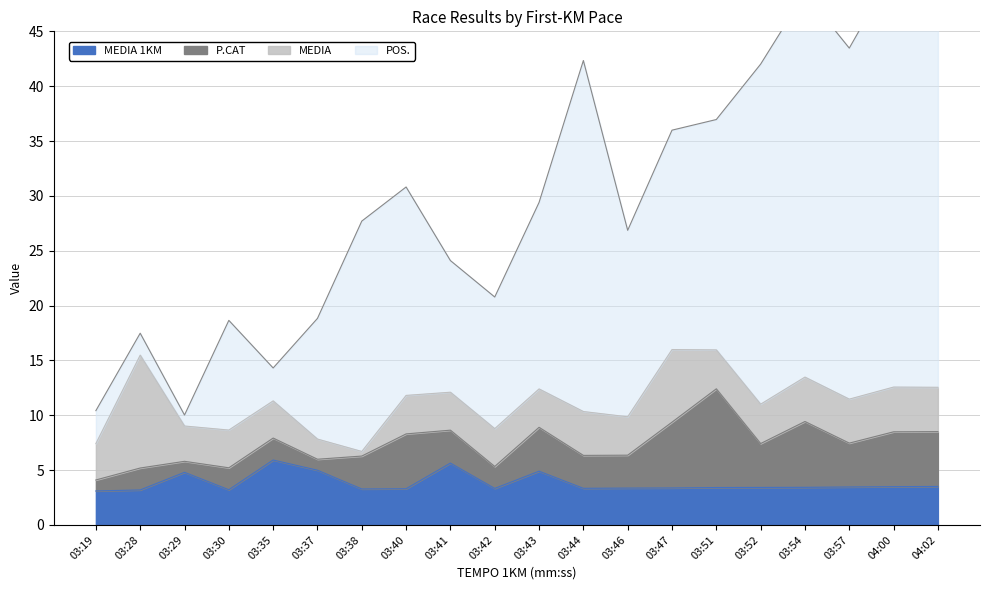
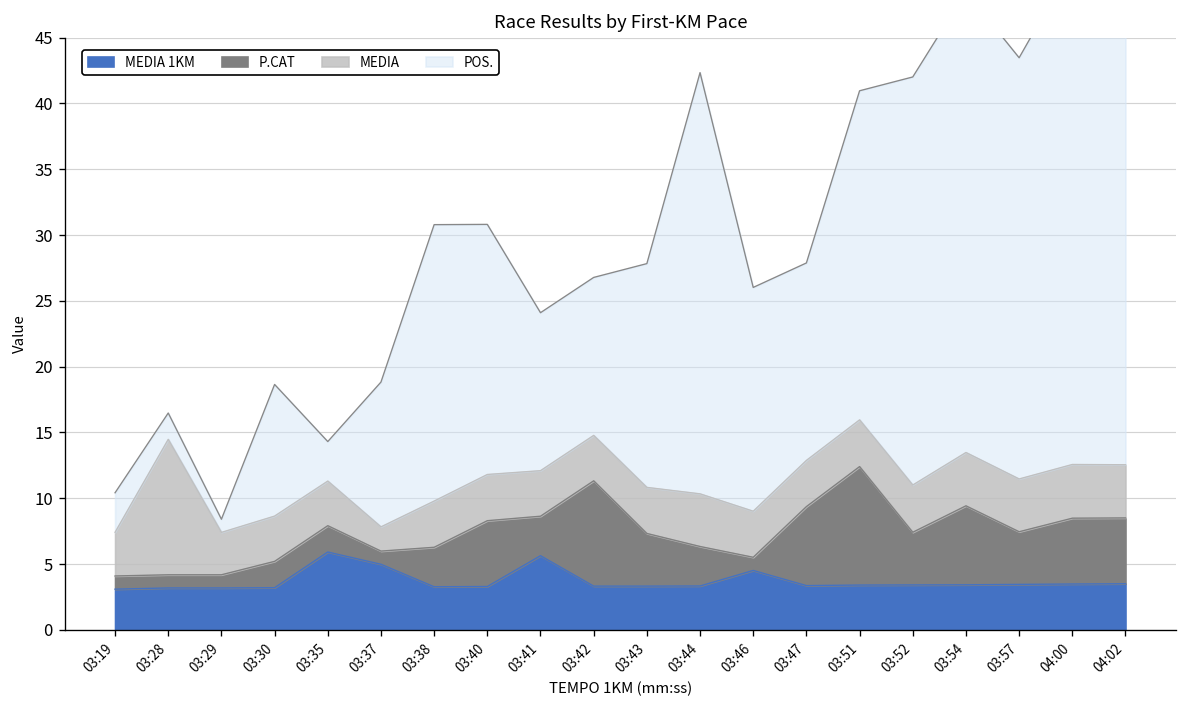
  {
    "MEDIA 1KM": {
      "03:19": 3.1,
      "03:28": 3.2,
-     "03:29": 4.8,
+     "03:29": 3.2,
      "03:30": 3.2,
      "03:35": 5.9,
      "03:37": 5.0,
      "03:38": 3.3,
      "03:40": 3.3,
      "03:41": 5.6,
      "03:42": 3.3,
-     "03:43": 4.9,
+     "03:43": 3.3,
      "03:44": 3.3,
-     "03:46": 3.4,
+     "03:46": 4.5,
      "03:47": 3.4,
      "03:51": 3.4,
      "03:52": 3.4,
      "03:54": 3.4,
      "03:57": 3.5,
      "04:00": 3.5,
      "04:02": 3.5
    },
    "P.CAT": {
      "03:19": 1,
-     "03:28": 2,
+     "03:28": 1,
      "03:29": 1,
      "03:30": 2,
      "03:35": 2,
      "03:37": 1,
      "03:38": 3,
      "03:40": 5,
      "03:41": 3,
-     "03:42": 2,
+     "03:42": 8,
      "03:43": 4,
      "03:44": 3,
-     "03:46": 3,
+     "03:46": 1,
      "03:47": 6,
      "03:51": 9,
      "03:52": 4,
      "03:54": 6,
      "03:57": 4,
      "04:00": 5,
      "04:02": 5
    },
    "MEDIA": {
      "03:19": 3.3,
      "03:28": 10.3,
      "03:29": 3.2,
      "03:30": 3.4,
      "03:35": 3.4,
      "03:37": 1.8,
-     "03:38": 0.4,
+     "03:38": 3.5,
      "03:40": 3.5,
      "03:41": 3.5,
      "03:42": 3.5,
      "03:43": 3.5,
      "03:44": 4.0,
      "03:46": 3.5,
-     "03:47": 6.6,
+     "03:47": 3.5,
      "03:51": 3.6,
      "03:52": 3.6,
      "03:54": 4.1,
      "03:57": 4.0,
      "04:00": 4.1,
      "04:02": 4.0
    },
    "POS.": {
      "03:19": 3,
      "03:28": 2,
      "03:29": 1,
      "03:30": 10,
      "03:35": 3,
      "03:37": 11,
      "03:38": 21,
      "03:40": 19,
      "03:41": 12,
      "03:42": 12,
      "03:43": 17,
      "03:44": 32,
      "03:46": 17,
-     "03:47": 20,
-     "03:51": 21,
+     "03:47": 15,
+     "03:51": 25,
      "03:52": 31,
      "03:57": 32
    }
  }
